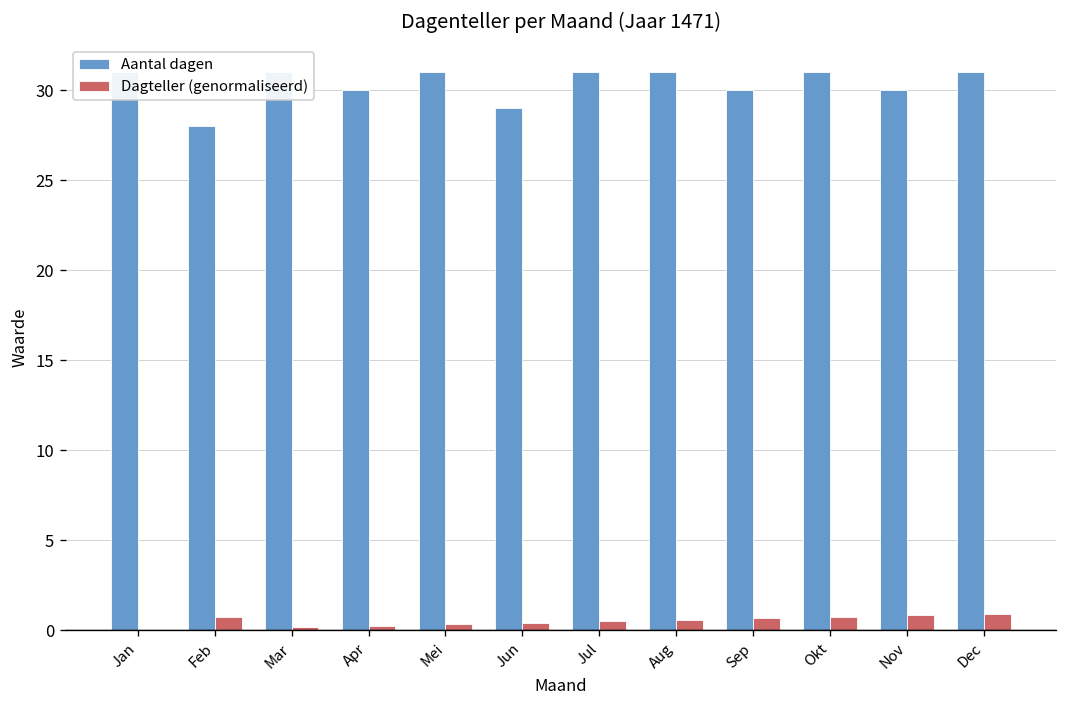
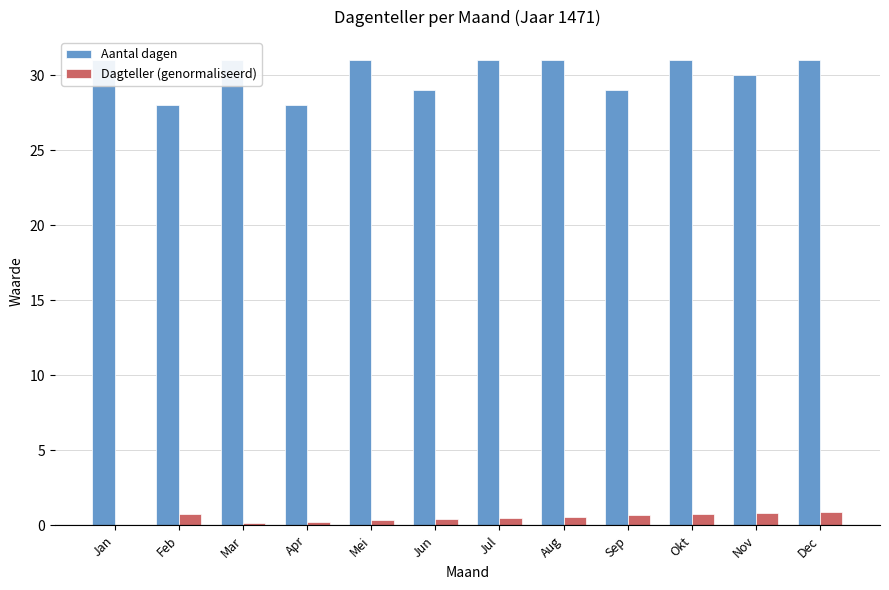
  {
    "Aantal dagen": {
      "Feb": 28,
-     "Apr": 30,
+     "Apr": 28,
      "Mei": 31,
      "Jun": 29,
      "Jul": 31,
      "Aug": 31,
-     "Sep": 30,
+     "Sep": 29,
      "Okt": 31,
      "Nov": 30,
      "Dec": 31
    },
    "Dagteller (genormaliseerd)": {
      "Jan": 0,
      "Feb": 0.7,
      "Apr": 0.2,
      "Mei": 0.3,
      "Jun": 0.4,
      "Jul": 0.5,
      "Aug": 0.6,
      "Sep": 0.7,
      "Okt": 0.7,
      "Nov": 0.8,
      "Dec": 1
    }
  }
